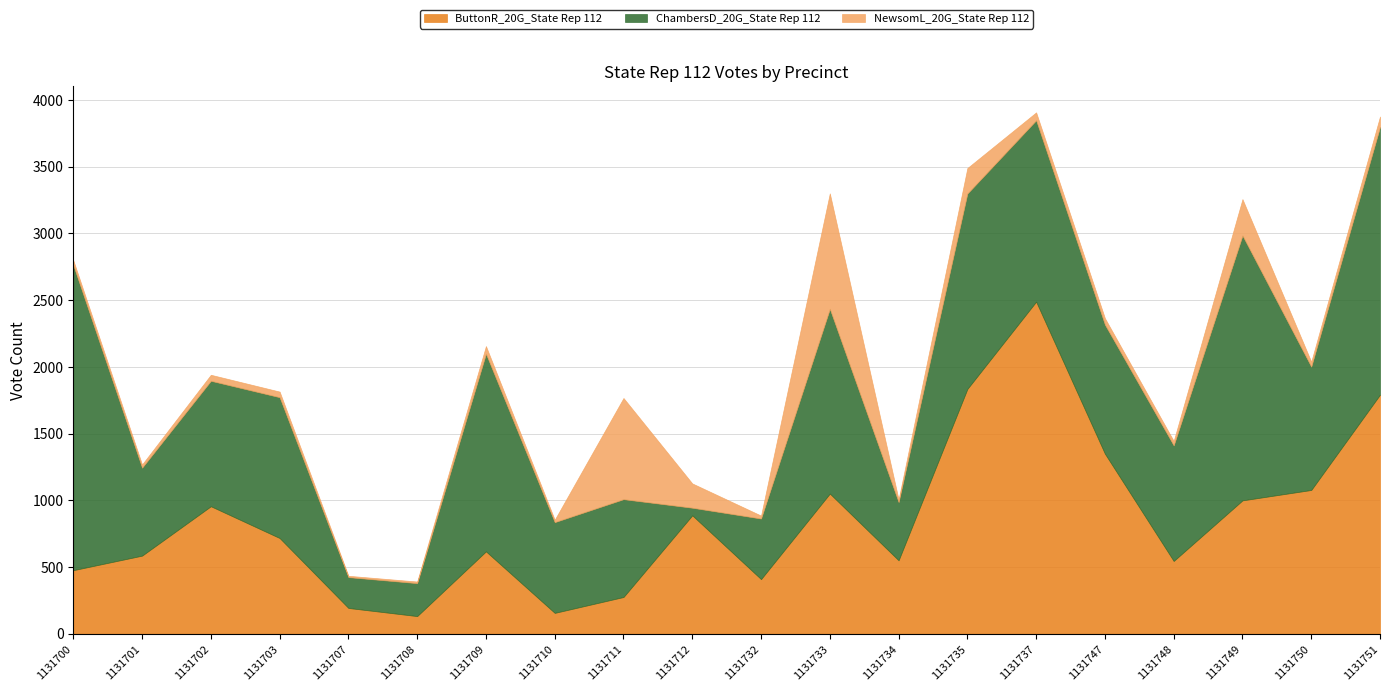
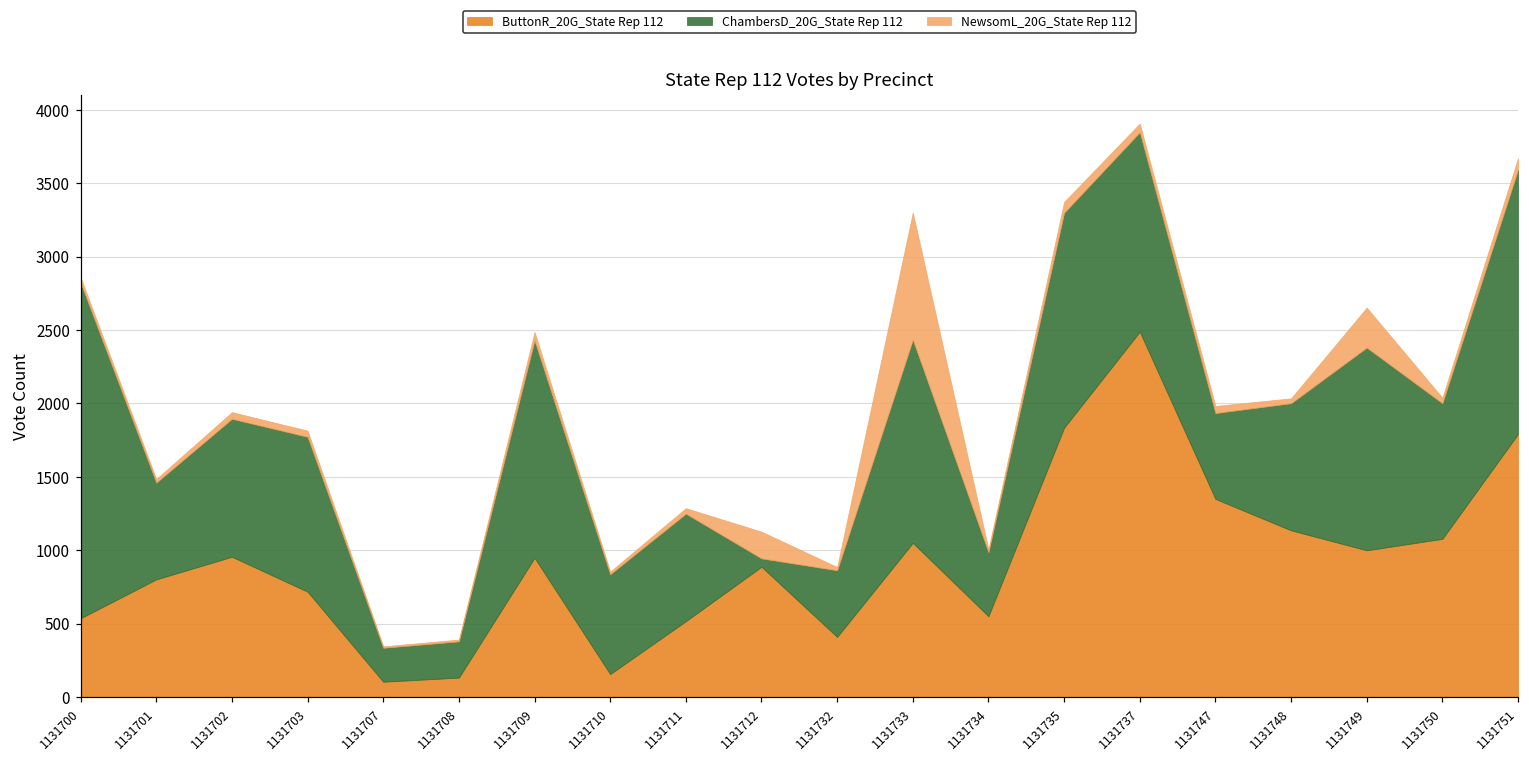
  {
    "ButtonR_20G_State Rep 112": {
-     "1131700": 480,
-     "1131701": 590,
+     "1131700": 540,
+     "1131701": 800,
      "1131702": 960,
      "1131703": 720,
-     "1131707": 190,
+     "1131707": 100,
      "1131708": 130,
-     "1131709": 620,
+     "1131709": 950,
      "1131710": 160,
-     "1131711": 280,
+     "1131711": 520,
      "1131712": 890,
      "1131732": 410,
      "1131733": 1050,
      "1131734": 550,
      "1131735": 1830,
      "1131737": 2490,
      "1131747": 1350,
-     "1131748": 550,
+     "1131748": 1140,
      "1131749": 1000,
      "1131750": 1080,
      "1131751": 1790
    },
    "ChambersD_20G_State Rep 112": {
      "1131700": 2290,
      "1131701": 660,
      "1131702": 940,
      "1131703": 1060,
      "1131709": 1480,
      "1131711": 730,
      "1131712": 60,
      "1131732": 450,
      "1131733": 1380,
      "1131734": 440,
      "1131735": 1460,
      "1131737": 1360,
-     "1131747": 970,
+     "1131747": 590,
      "1131748": 870,
-     "1131749": 1990,
+     "1131749": 1380,
      "1131750": 920,
-     "1131751": 2010
+     "1131751": 1800
    },
    "NewsomL_20G_State Rep 112": {
      "1131700": 40,
      "1131701": 20,
      "1131702": 50,
      "1131703": 40,
      "1131709": 60,
-     "1131711": 760,
+     "1131711": 40,
      "1131712": 180,
      "1131732": 20,
      "1131733": 870,
      "1131734": 20,
-     "1131735": 190,
+     "1131735": 70,
      "1131737": 60,
      "1131747": 50,
      "1131748": 30,
      "1131749": 270,
      "1131750": 40,
      "1131751": 80
    }
  }
